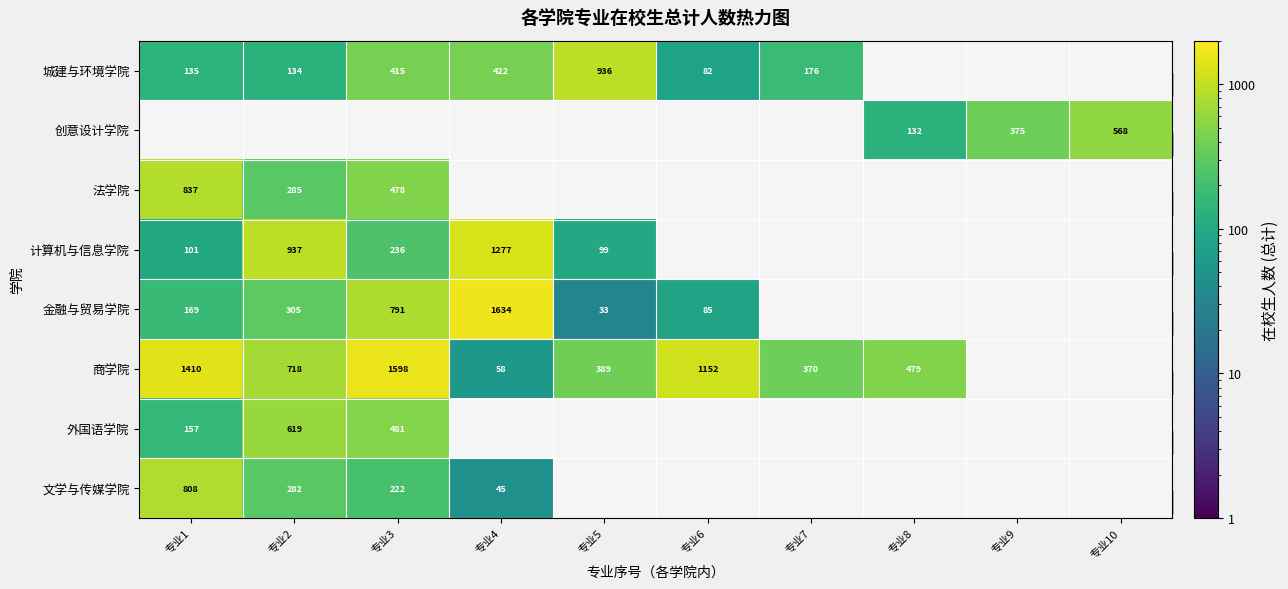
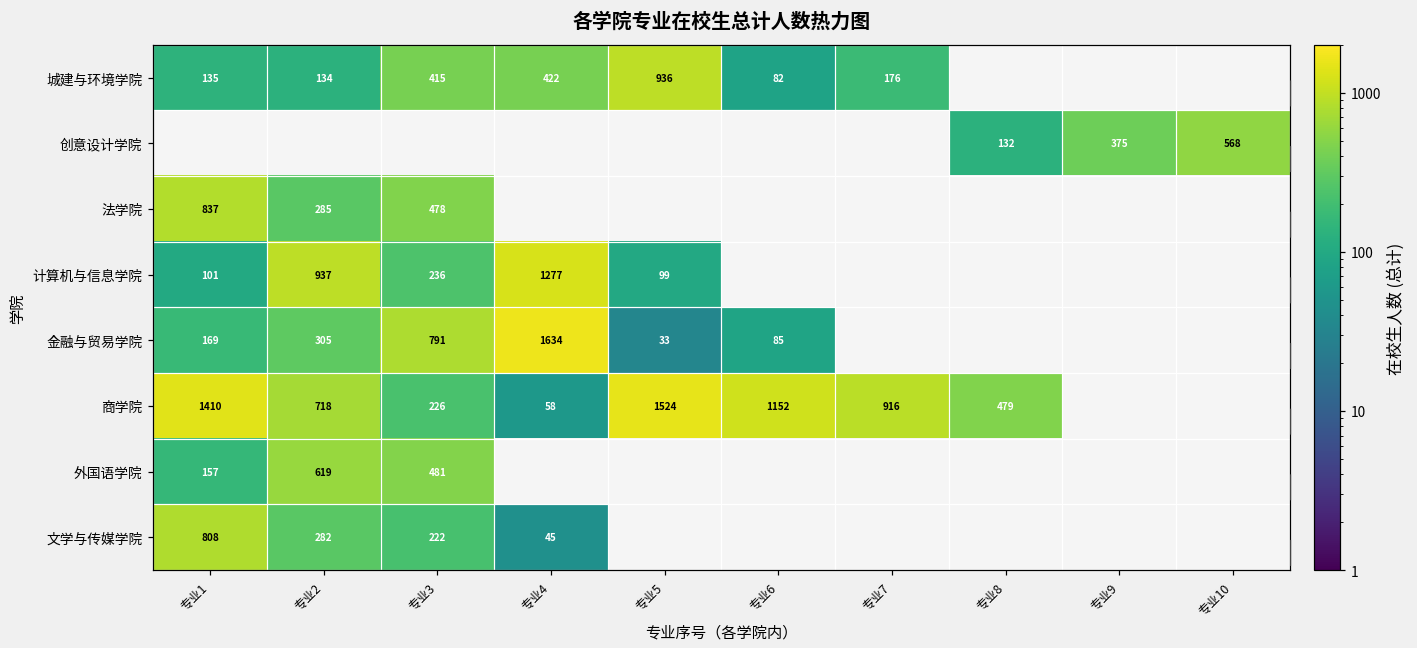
  {
    "城建与环境学院": {
      "专业1": 135,
      "专业2": 134,
      "专业3": 415,
      "专业4": 422,
      "专业5": 936,
      "专业6": 82,
      "专业7": 176
    },
    "创意设计学院": {
      "专业8": 132,
      "专业9": 375,
      "专业10": 568
    },
    "法学院": {
      "专业1": 837,
      "专业2": 285,
      "专业3": 478
    },
    "计算机与信息学院": {
      "专业1": 101,
      "专业2": 937,
      "专业3": 236,
      "专业4": 1277,
      "专业5": 99
    },
    "金融与贸易学院": {
      "专业1": 169,
      "专业2": 305,
      "专业3": 791,
      "专业4": 1634,
      "专业5": 33,
      "专业6": 85
    },
    "商学院": {
      "专业1": 1410,
      "专业2": 718,
-     "专业3": 1598,
+     "专业3": 226,
      "专业4": 58,
-     "专业5": 389,
+     "专业5": 1524,
      "专业6": 1152,
-     "专业7": 370,
+     "专业7": 916,
      "专业8": 479
    },
    "外国语学院": {
      "专业1": 157,
      "专业2": 619,
      "专业3": 481
    },
    "文学与传媒学院": {
      "专业1": 808,
      "专业2": 282,
      "专业3": 222,
      "专业4": 45
    }
  }
